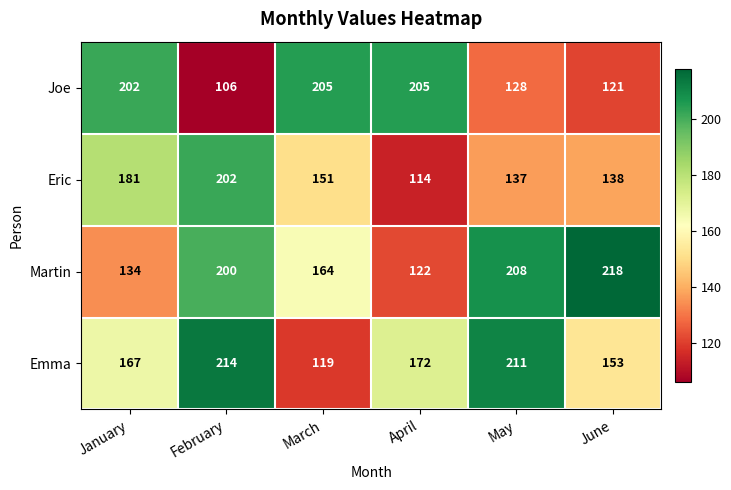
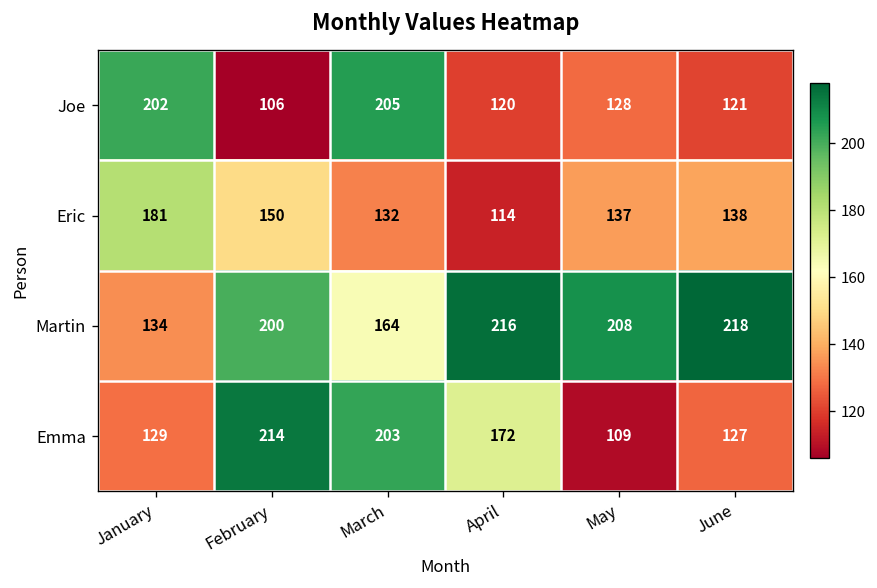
  {
    "Joe": {
      "January": 202,
      "February": 106,
      "March": 205,
-     "April": 205,
+     "April": 120,
      "May": 128,
      "June": 121
    },
    "Eric": {
      "January": 181,
-     "February": 202,
-     "March": 151,
+     "February": 150,
+     "March": 132,
      "April": 114,
      "May": 137,
      "June": 138
    },
    "Martin": {
      "January": 134,
      "February": 200,
      "March": 164,
-     "April": 122,
+     "April": 216,
      "May": 208,
      "June": 218
    },
    "Emma": {
-     "January": 167,
+     "January": 129,
      "February": 214,
-     "March": 119,
+     "March": 203,
      "April": 172,
-     "May": 211,
-     "June": 153
+     "May": 109,
+     "June": 127
    }
  }
